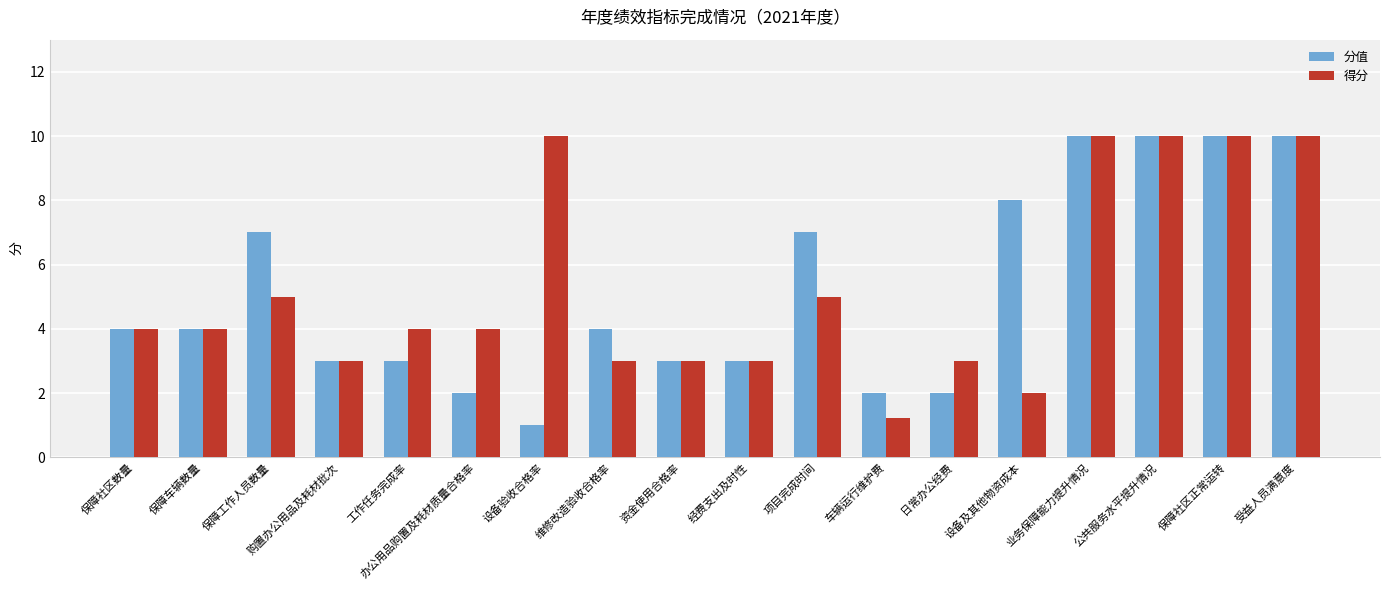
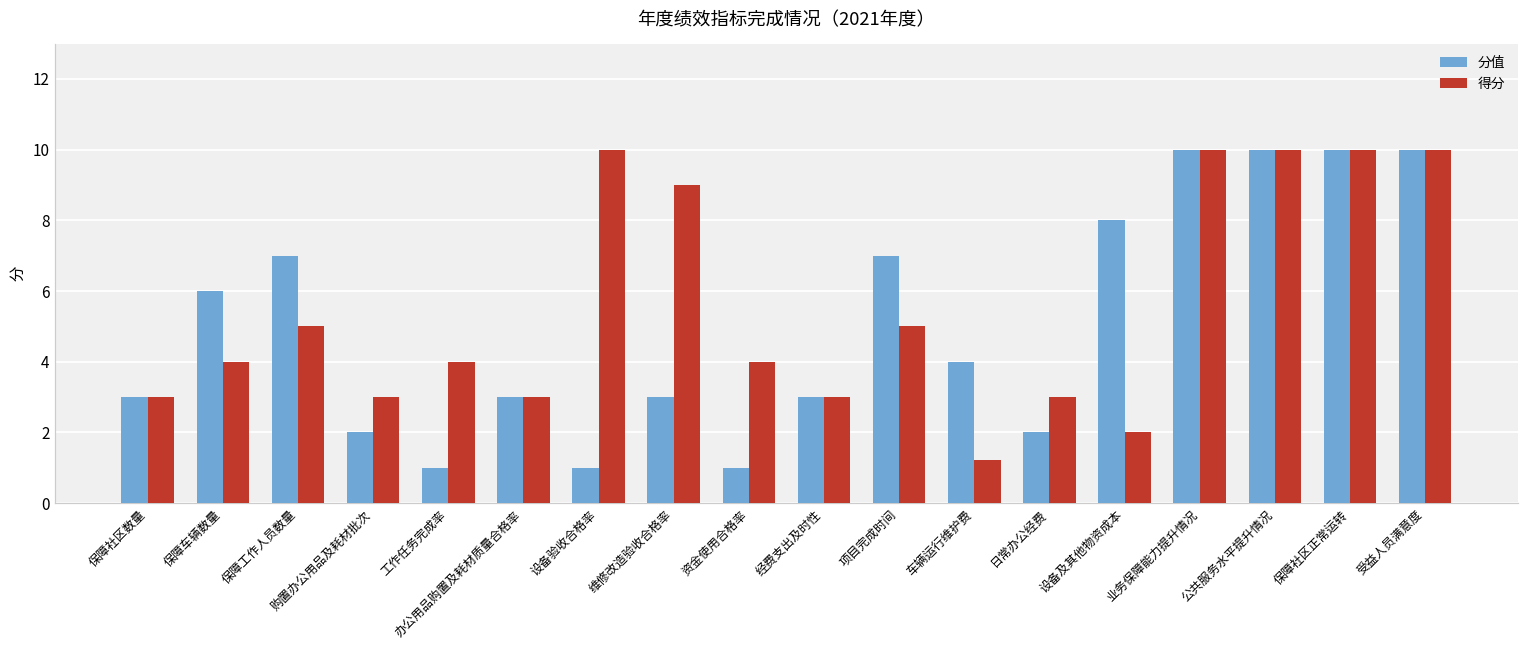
  {
    "分值": {
-     "保障社区数量": 4,
-     "保障车辆数量": 4,
+     "保障社区数量": 3,
+     "保障车辆数量": 6,
      "保障工作人员数量": 7,
-     "购置办公用品及耗材批次": 3,
-     "工作任务完成率": 3,
-     "办公用品购置及耗材质量合格率": 2,
+     "购置办公用品及耗材批次": 2,
+     "工作任务完成率": 1,
+     "办公用品购置及耗材质量合格率": 3,
      "设备验收合格率": 1,
-     "维修改造验收合格率": 4,
-     "资金使用合格率": 3,
+     "维修改造验收合格率": 3,
+     "资金使用合格率": 1,
      "经费支出及时性": 3,
      "项目完成时间": 7,
-     "车辆运行维护费": 2,
+     "车辆运行维护费": 4,
      "日常办公经费": 2,
      "设备及其他物资成本": 8,
      "业务保障能力提升情况": 10,
      "公共服务水平提升情况": 10,
      "保障社区正常运转": 10,
      "受益人员满意度": 10
    },
    "得分": {
-     "保障社区数量": 4,
+     "保障社区数量": 3,
      "保障车辆数量": 4,
      "保障工作人员数量": 5,
      "购置办公用品及耗材批次": 3,
      "工作任务完成率": 4,
-     "办公用品购置及耗材质量合格率": 4,
+     "办公用品购置及耗材质量合格率": 3,
      "设备验收合格率": 10,
-     "维修改造验收合格率": 3,
-     "资金使用合格率": 3,
+     "维修改造验收合格率": 9,
+     "资金使用合格率": 4,
      "经费支出及时性": 3,
      "项目完成时间": 5,
      "车辆运行维护费": 1.2,
      "日常办公经费": 3,
      "设备及其他物资成本": 2,
      "业务保障能力提升情况": 10,
      "公共服务水平提升情况": 10,
      "保障社区正常运转": 10,
      "受益人员满意度": 10
    }
  }
